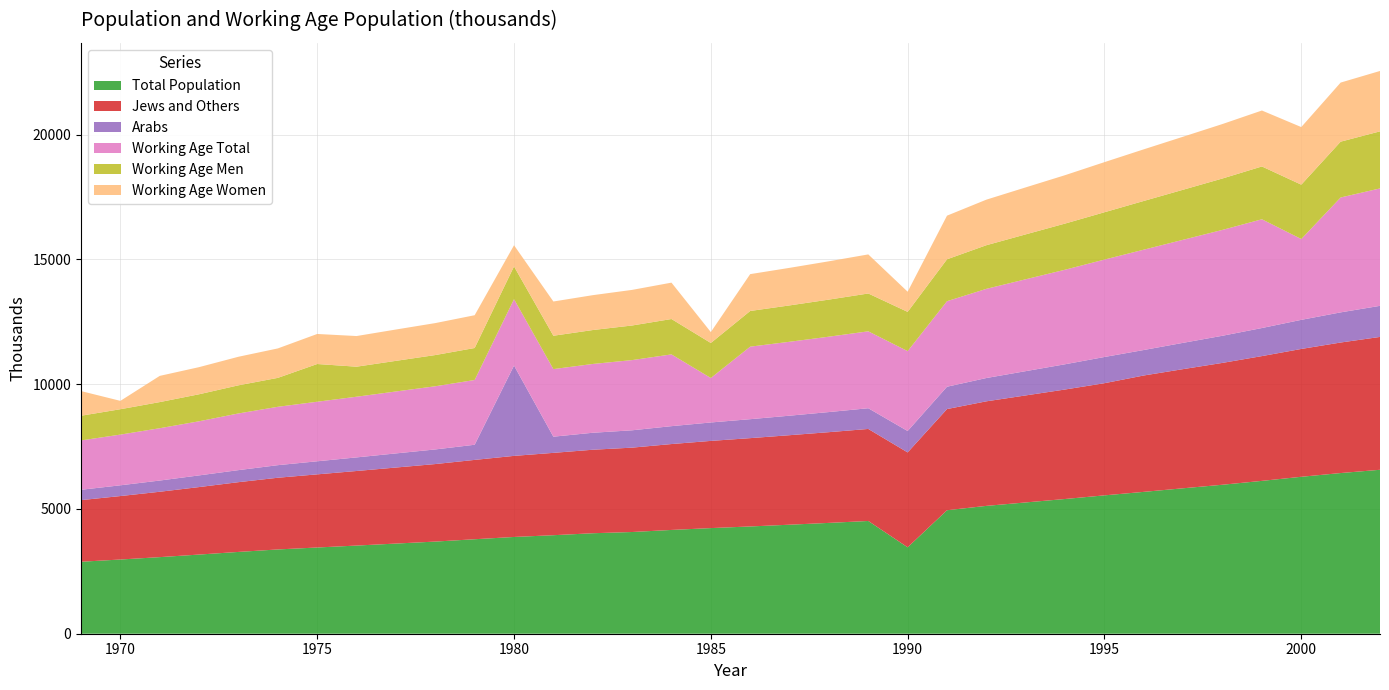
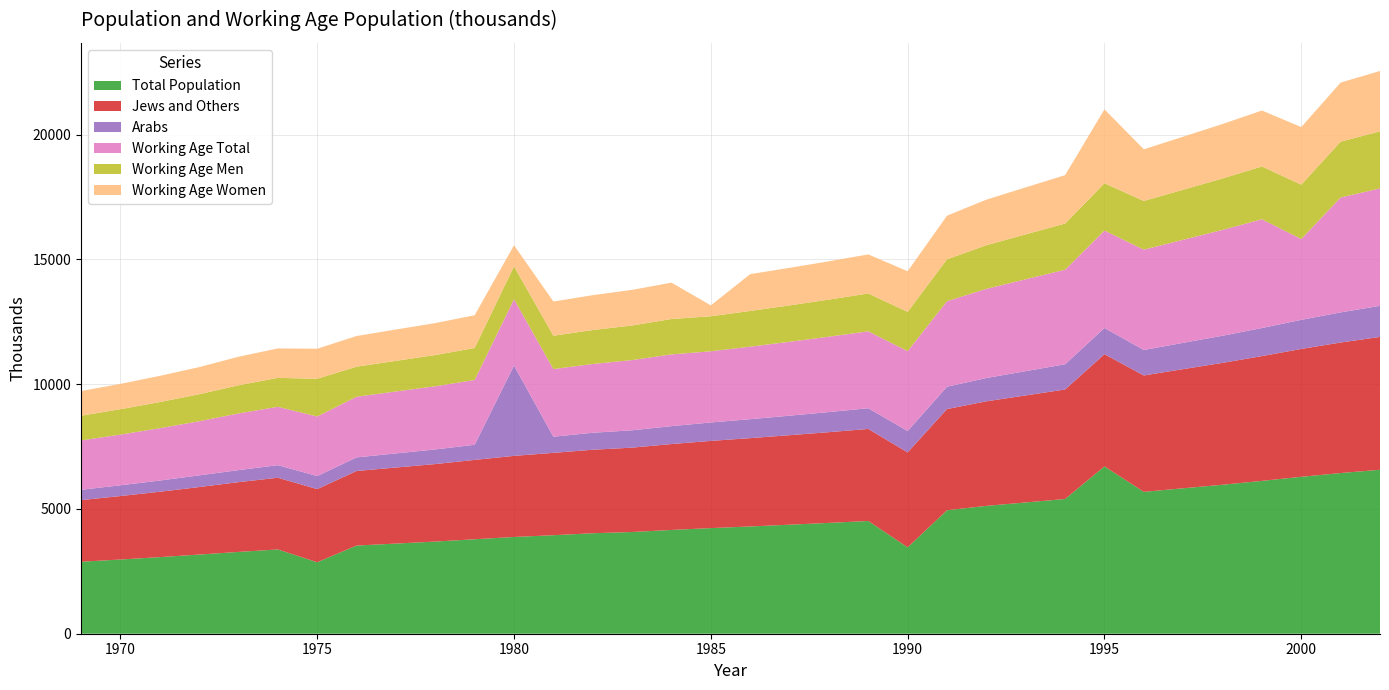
  {
    "Total Population": {
      "1970": 3000,
-     "1975": 3500,
+     "1975": 2900,
      "1980": 3900,
      "1985": 4200,
      "1990": 3500,
-     "1995": 5500,
+     "1995": 6700,
      "2000": 6300
    },
    "Jews and Others": {
      "1970": 2500,
      "1975": 2900,
      "1980": 3200,
      "1985": 3500,
      "1990": 3800,
      "1995": 4500,
      "2000": 5100
    },
    "Arabs": {
      "1970": 400,
      "1975": 500,
      "1980": 3600,
      "1985": 700,
      "1990": 900,
      "1995": 1000,
      "2000": 1200
    },
    "Working Age Total": {
      "1970": 2000,
      "1975": 2400,
      "1980": 2700,
-     "1985": 1800,
+     "1985": 2900,
      "1990": 3200,
      "1995": 3900,
      "2000": 3200
    },
    "Working Age Men": {
      "1970": 1000,
      "1975": 1500,
      "1980": 1300,
      "1985": 1400,
      "1990": 1600,
      "1995": 1900,
      "2000": 2200
    },
    "Working Age Women": {
-     "1970": 300,
+     "1970": 1000,
      "1975": 1200,
      "1980": 800,
      "1985": 400,
-     "1990": 800,
-     "1995": 2000,
+     "1990": 1600,
+     "1995": 3000,
      "2000": 2300
    }
  }
